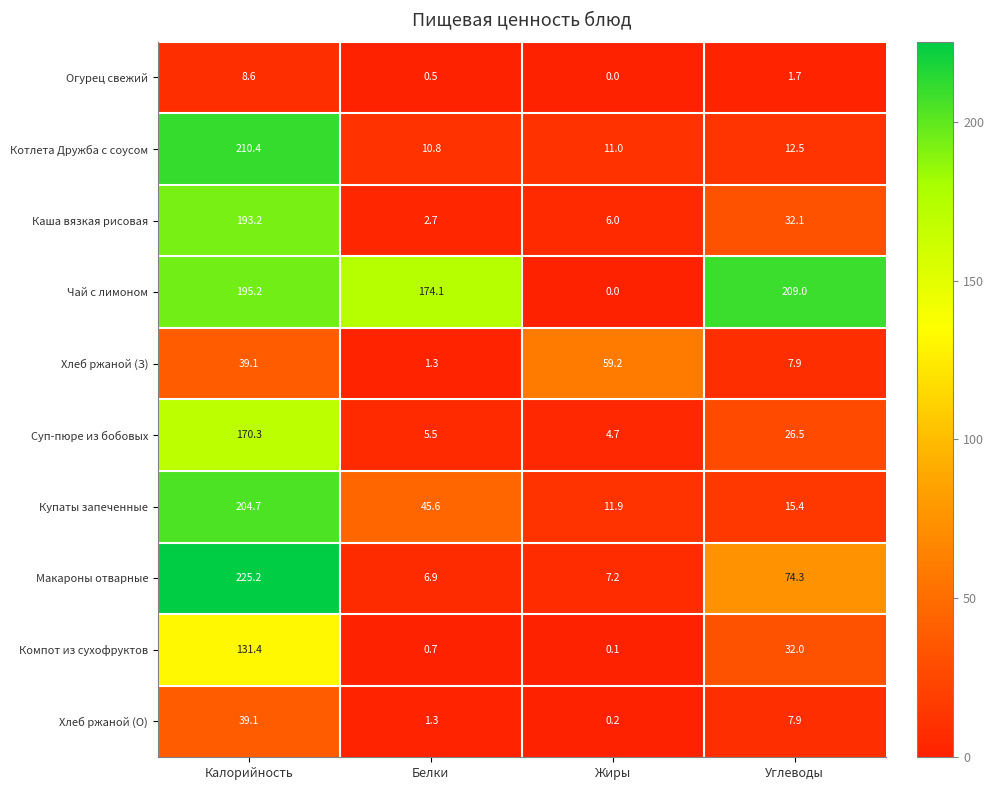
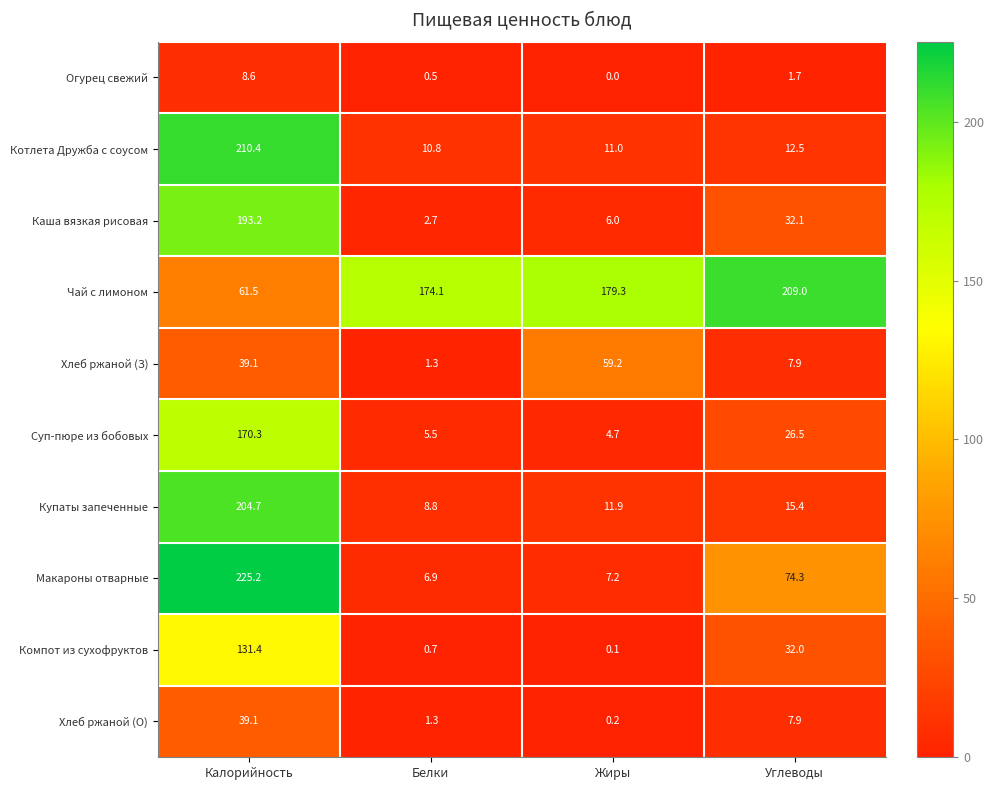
  {
    "Огурец свежий": {
      "Калорийность": 8.6,
      "Белки": 0.5,
      "Жиры": 0.0,
      "Углеводы": 1.7
    },
    "Котлета Дружба с соусом": {
      "Калорийность": 210.4,
      "Белки": 10.8,
      "Жиры": 11.0,
      "Углеводы": 12.5
    },
    "Каша вязкая рисовая": {
      "Калорийность": 193.2,
      "Белки": 2.7,
      "Жиры": 6.0,
      "Углеводы": 32.1
    },
    "Чай с лимоном": {
-     "Калорийность": 195.2,
+     "Калорийность": 61.5,
      "Белки": 174.1,
-     "Жиры": 0.0,
+     "Жиры": 179.3,
      "Углеводы": 209.0
    },
    "Хлеб ржаной (З)": {
      "Калорийность": 39.1,
      "Белки": 1.3,
      "Жиры": 59.2,
      "Углеводы": 7.9
    },
    "Суп-пюре из бобовых": {
      "Калорийность": 170.3,
      "Белки": 5.5,
      "Жиры": 4.7,
      "Углеводы": 26.5
    },
    "Купаты запеченные": {
      "Калорийность": 204.7,
-     "Белки": 45.6,
+     "Белки": 8.8,
      "Жиры": 11.9,
      "Углеводы": 15.4
    },
    "Макароны отварные": {
      "Калорийность": 225.2,
      "Белки": 6.9,
      "Жиры": 7.2,
      "Углеводы": 74.3
    },
    "Компот из сухофруктов": {
      "Калорийность": 131.4,
      "Белки": 0.7,
      "Жиры": 0.1,
      "Углеводы": 32.0
    },
    "Хлеб ржаной (О)": {
      "Калорийность": 39.1,
      "Белки": 1.3,
      "Жиры": 0.2,
      "Углеводы": 7.9
    }
  }
